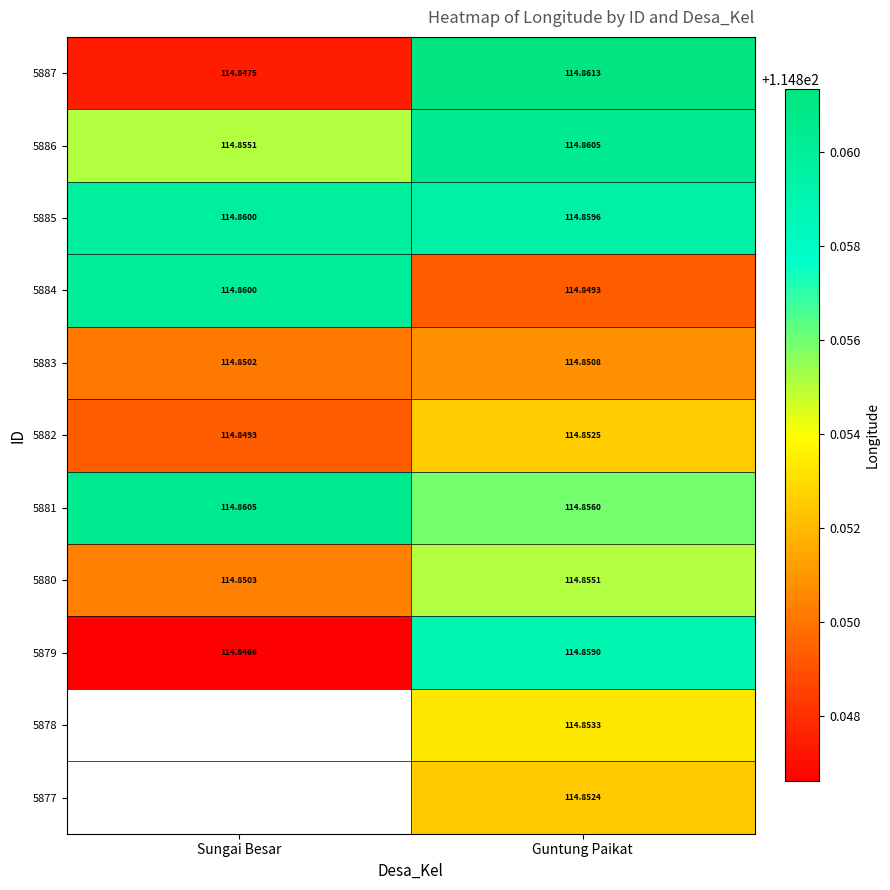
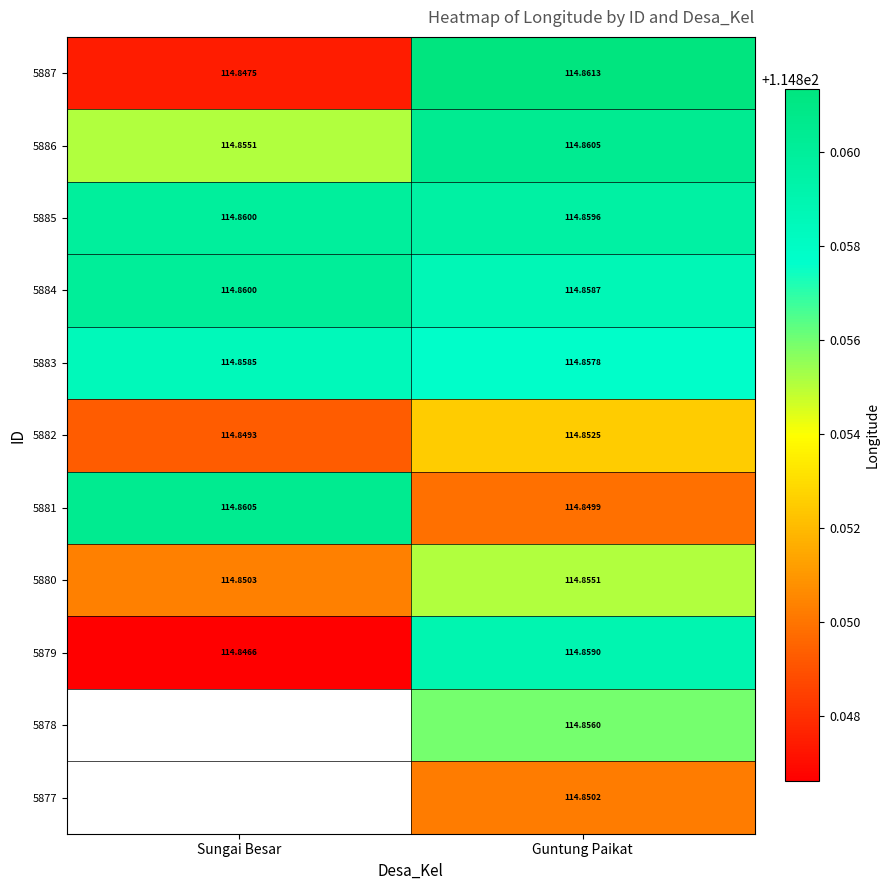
  {
    "5887": {
      "Sungai Besar": 114.8475,
      "Guntung Paikat": 114.8613
    },
    "5886": {
      "Sungai Besar": 114.8551,
      "Guntung Paikat": 114.8605
    },
    "5885": {
      "Sungai Besar": 114.8600,
      "Guntung Paikat": 114.8596
    },
    "5884": {
      "Sungai Besar": 114.8600,
-     "Guntung Paikat": 114.8493
+     "Guntung Paikat": 114.8587
    },
    "5883": {
-     "Sungai Besar": 114.8502,
-     "Guntung Paikat": 114.8508
+     "Sungai Besar": 114.8585,
+     "Guntung Paikat": 114.8578
    },
    "5882": {
      "Sungai Besar": 114.8493,
      "Guntung Paikat": 114.8525
    },
    "5881": {
      "Sungai Besar": 114.8605,
-     "Guntung Paikat": 114.8560
+     "Guntung Paikat": 114.8499
    },
    "5880": {
      "Sungai Besar": 114.8503,
      "Guntung Paikat": 114.8551
    },
    "5879": {
      "Sungai Besar": 114.8466,
      "Guntung Paikat": 114.8590
    },
    "5878": {
-     "Guntung Paikat": 114.8533
+     "Guntung Paikat": 114.8560
    },
    "5877": {
-     "Guntung Paikat": 114.8524
+     "Guntung Paikat": 114.8502
    }
  }
